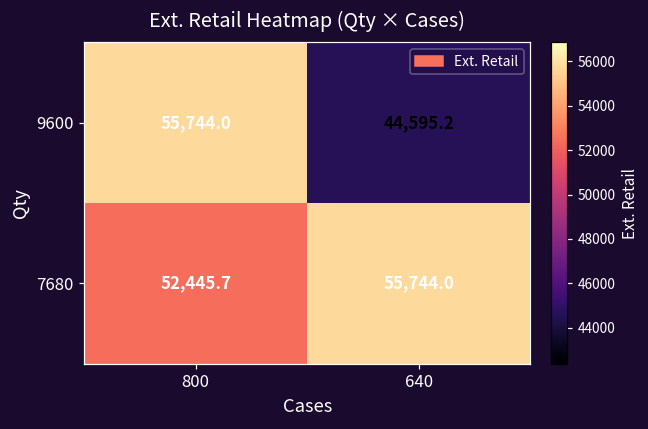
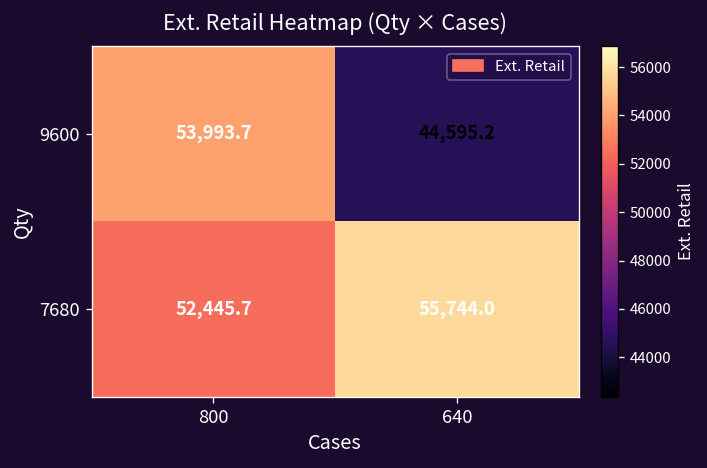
  {
    "9600": {
-     "800": "55,744.0",
+     "800": "53,993.7",
      "640": "44,595.2"
    },
    "7680": {
      "800": "52,445.7",
      "640": "55,744.0"
    }
  }
